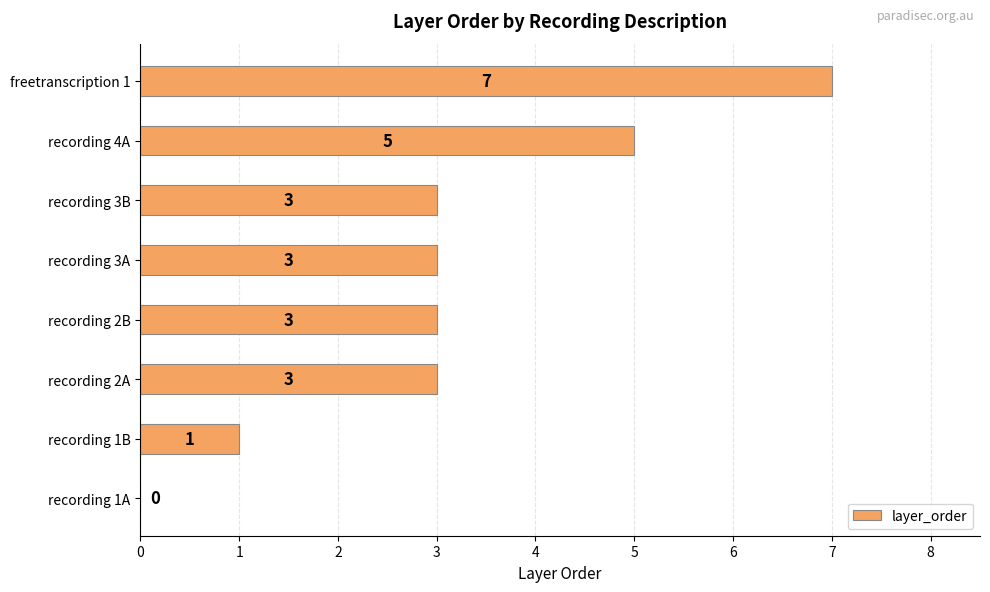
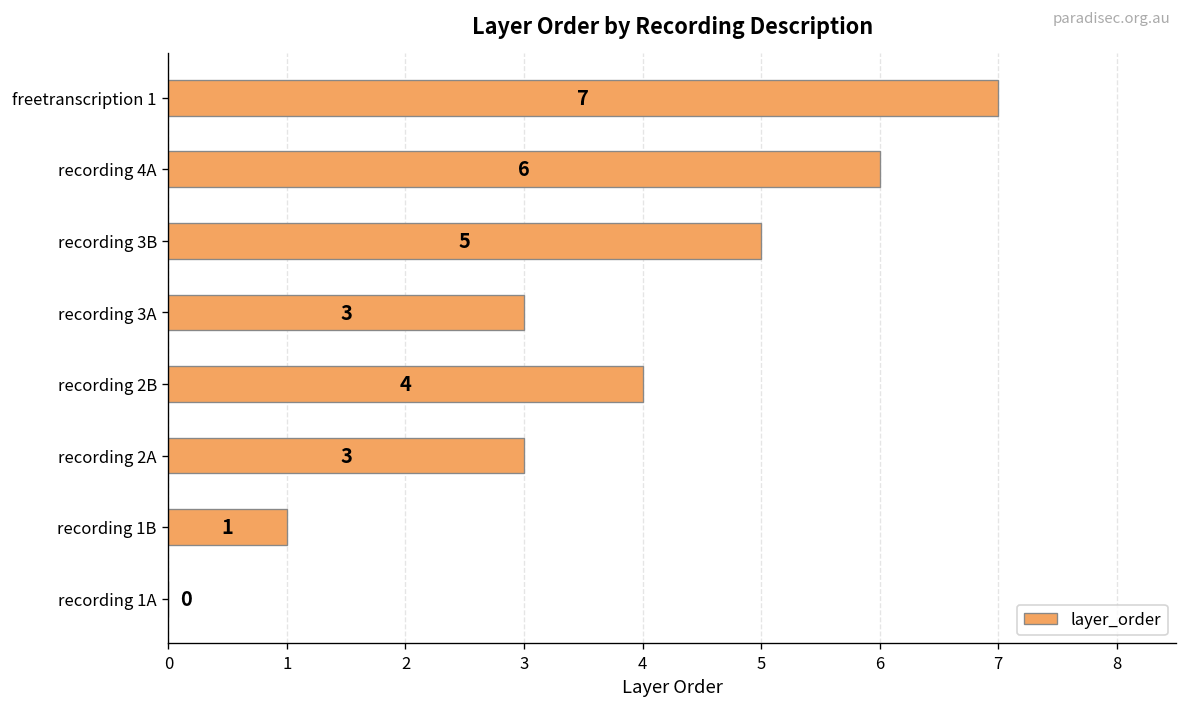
  {
    "freetranscription 1": 7,
-   "recording 4A": 5,
-   "recording 3B": 3,
+   "recording 4A": 6,
+   "recording 3B": 5,
    "recording 3A": 3,
-   "recording 2B": 3,
+   "recording 2B": 4,
    "recording 2A": 3,
    "recording 1B": 1,
    "recording 1A": 0
  }
